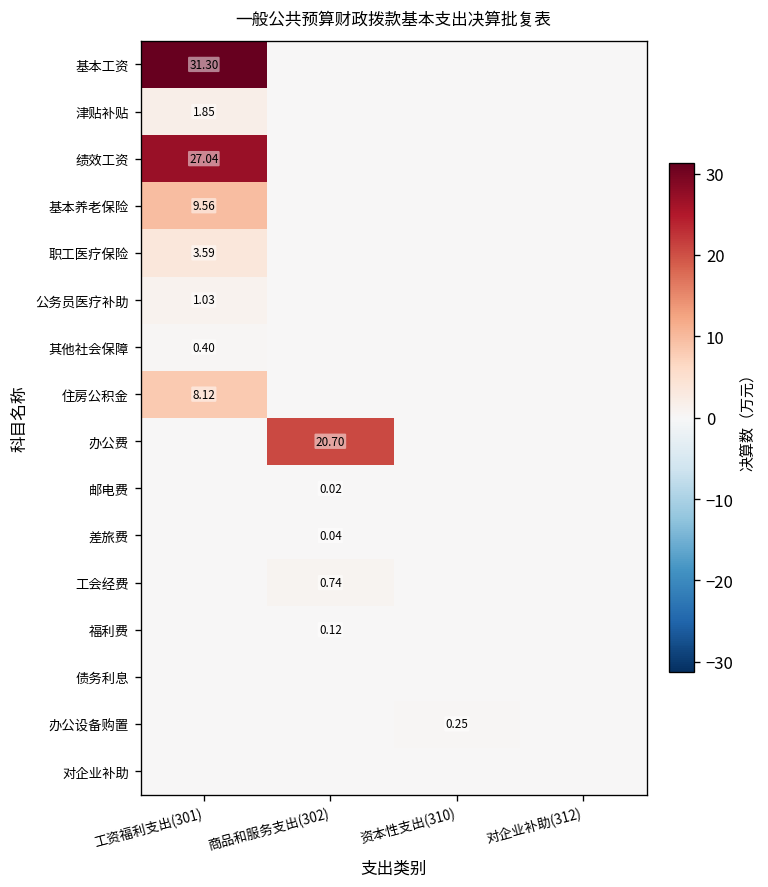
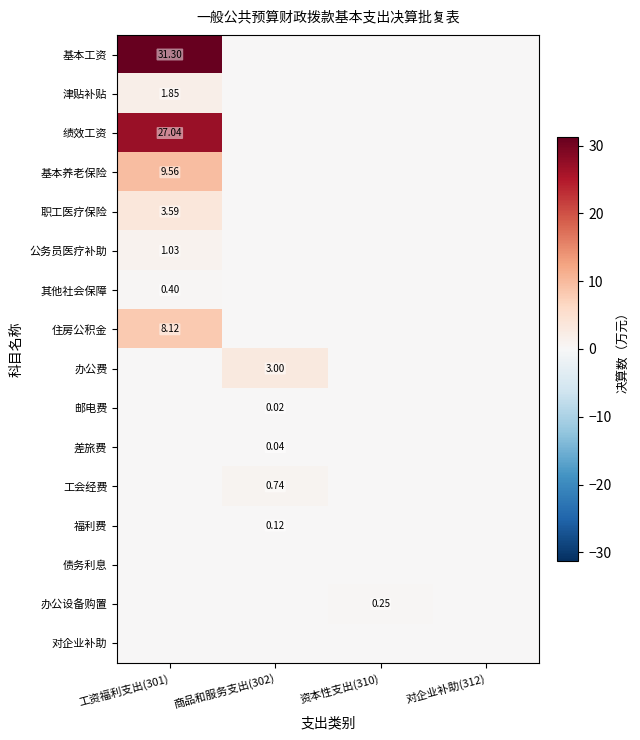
  {
    "办公费": {
-     "商品和服务支出(302)": 20.70
+     "商品和服务支出(302)": 3.00
    }
  }
